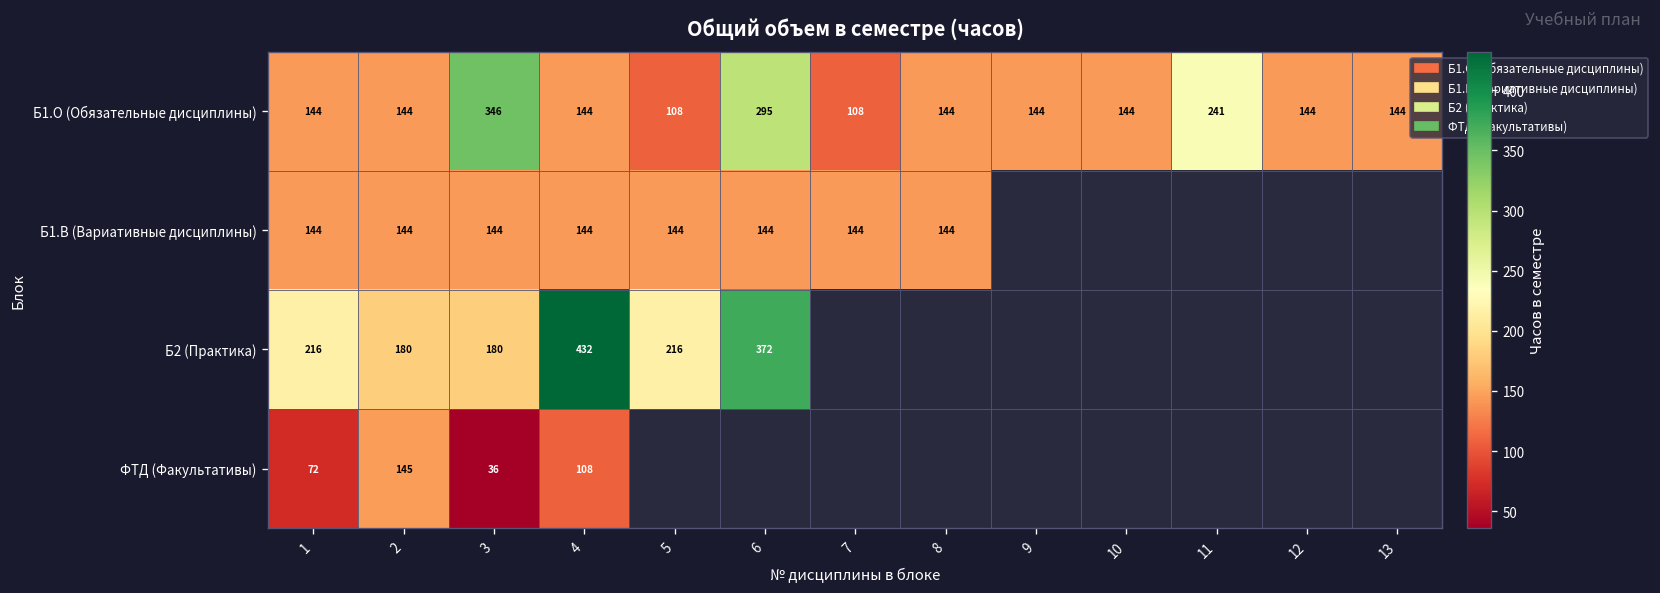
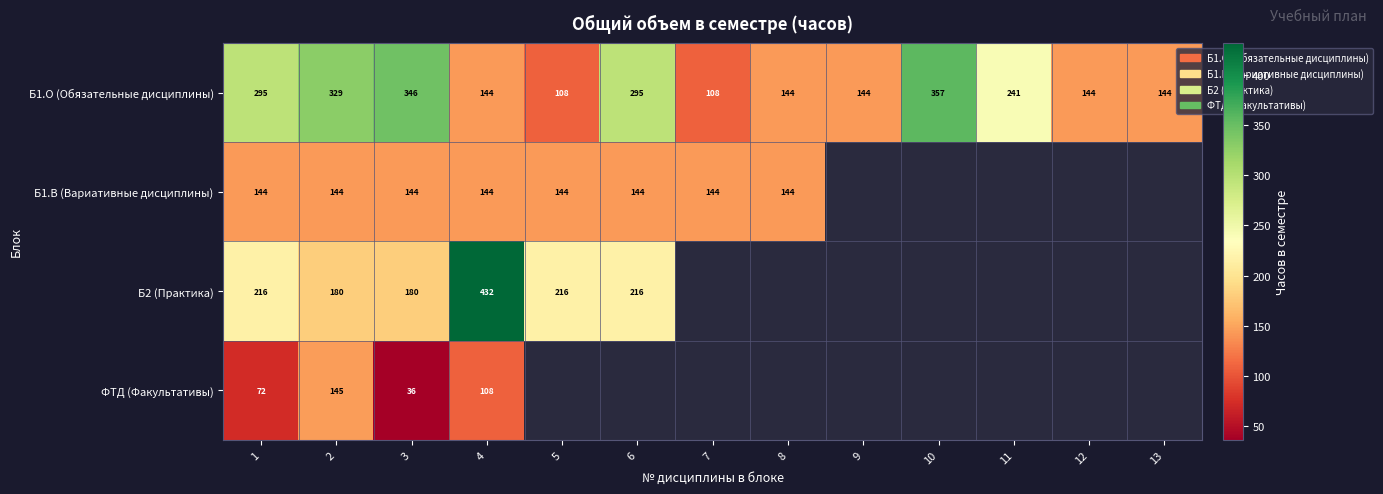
  {
    "Б1.О (Обязательные дисциплины)": {
-     "1": 144,
-     "2": 144,
+     "1": 295,
+     "2": 329,
      "3": 346,
      "4": 144,
      "5": 108,
      "6": 295,
      "7": 108,
      "8": 144,
      "9": 144,
-     "10": 144,
+     "10": 357,
      "11": 241,
      "12": 144,
      "13": 144
    },
    "Б1.В (Вариативные дисциплины)": {
      "1": 144,
      "2": 144,
      "3": 144,
      "4": 144,
      "5": 144,
      "6": 144,
      "7": 144,
      "8": 144
    },
    "Б2 (Практика)": {
      "1": 216,
      "2": 180,
      "3": 180,
      "4": 432,
      "5": 216,
-     "6": 372
+     "6": 216
    },
    "ФТД (Факультативы)": {
      "1": 72,
      "2": 145,
      "3": 36,
      "4": 108
    }
  }
